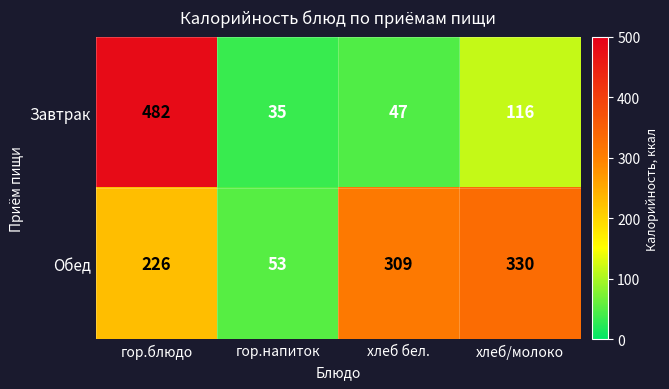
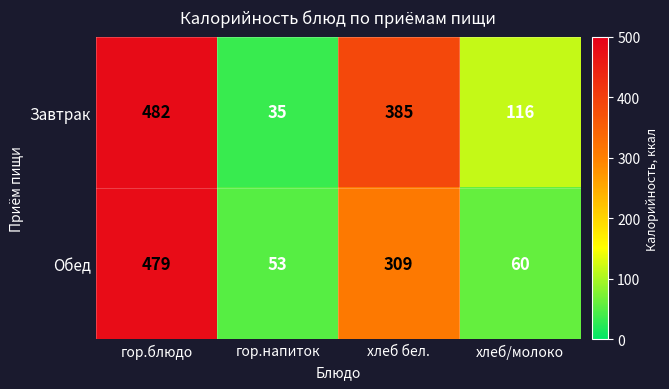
  {
    "Завтрак": {
      "гор.блюдо": 482,
      "гор.напиток": 35,
-     "хлеб бел.": 47,
+     "хлеб бел.": 385,
      "хлеб/молоко": 116
    },
    "Обед": {
-     "гор.блюдо": 226,
+     "гор.блюдо": 479,
      "гор.напиток": 53,
      "хлеб бел.": 309,
-     "хлеб/молоко": 330
+     "хлеб/молоко": 60
    }
  }
